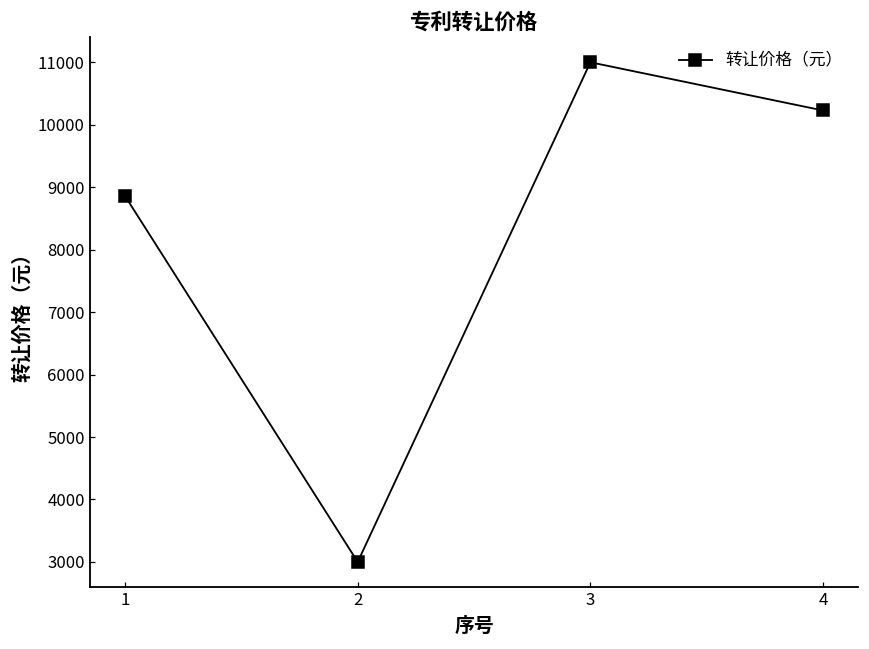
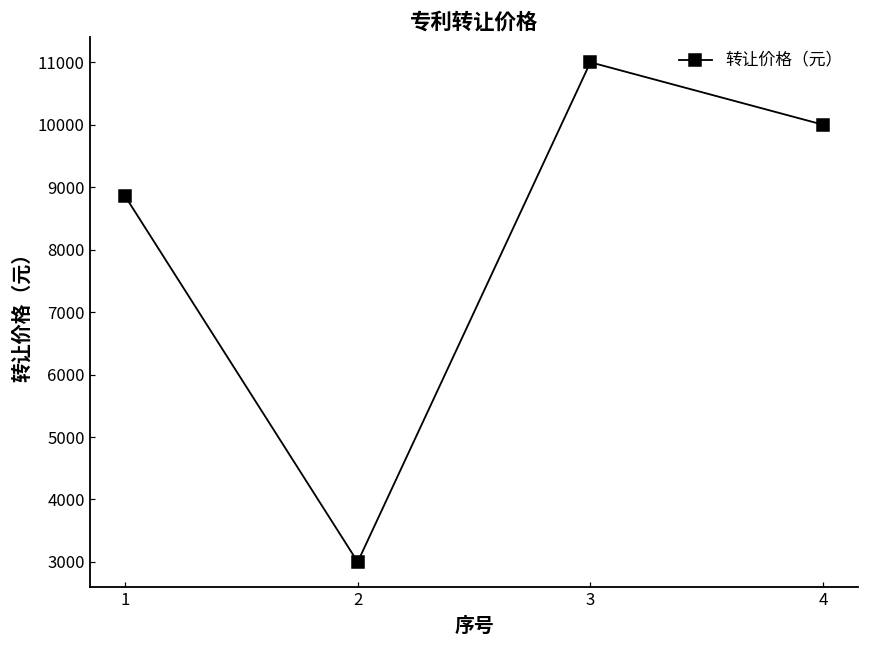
  {
    "1": 8900,
    "2": 3000,
    "3": 11000,
-   "4": 10200
+   "4": 10000
  }
